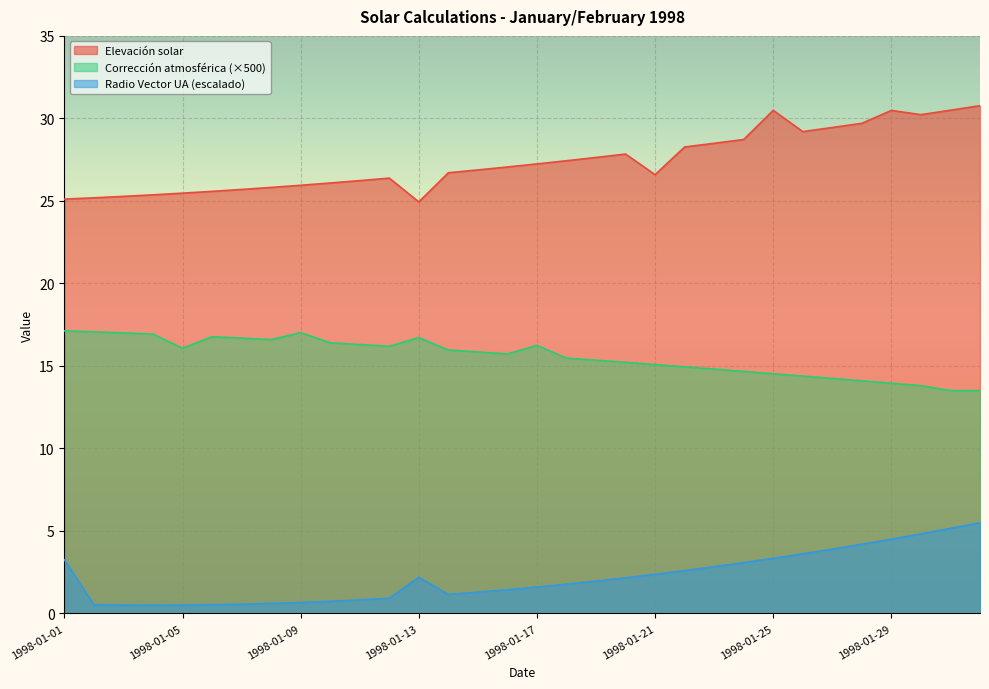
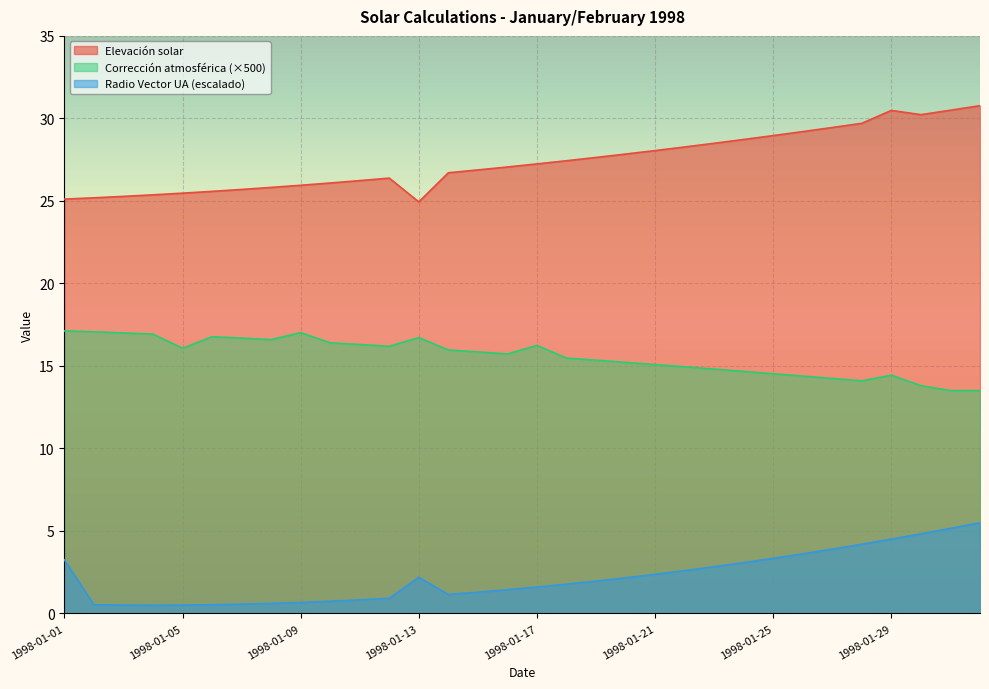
  {
    "Elevación solar": {
      "1998-01-01": 25.1,
      "1998-01-05": 25.5,
      "1998-01-09": 25.9,
      "1998-01-13": 24.9,
      "1998-01-17": 27.2,
-     "1998-01-21": 26.6,
-     "1998-01-25": 30.5,
+     "1998-01-21": 28.0,
+     "1998-01-25": 29.0,
      "1998-01-29": 30.5
    },
    "Corrección atmosférica (×500)": {
      "1998-01-01": 17.1,
      "1998-01-05": 16.1,
      "1998-01-09": 17.0,
      "1998-01-13": 16.7,
      "1998-01-17": 16.2,
      "1998-01-21": 15.1,
      "1998-01-25": 14.5,
-     "1998-01-29": 13.9
+     "1998-01-29": 14.4
    },
    "Radio Vector UA (escalado)": {
      "1998-01-01": 3.3,
      "1998-01-05": 0.5,
      "1998-01-09": 0.7,
      "1998-01-13": 2.2,
      "1998-01-17": 1.6,
      "1998-01-21": 2.4,
      "1998-01-25": 3.3,
      "1998-01-29": 4.5
    }
  }
